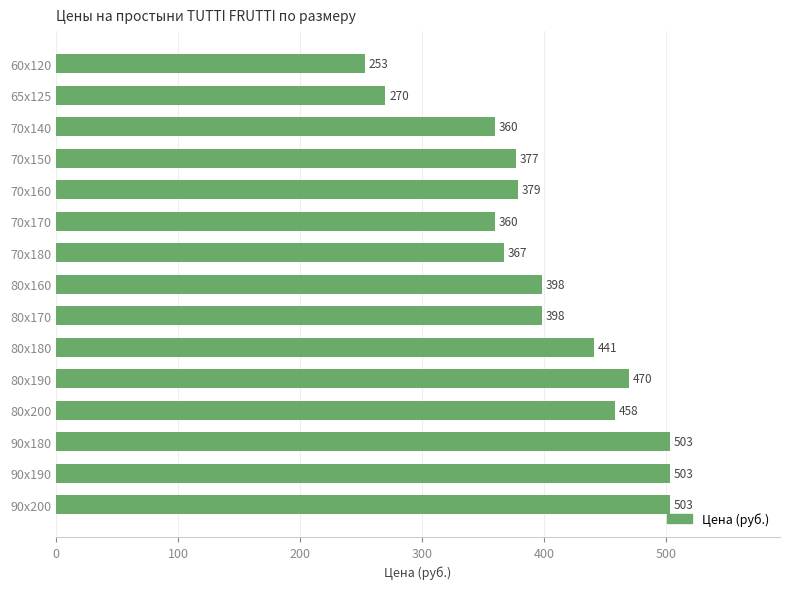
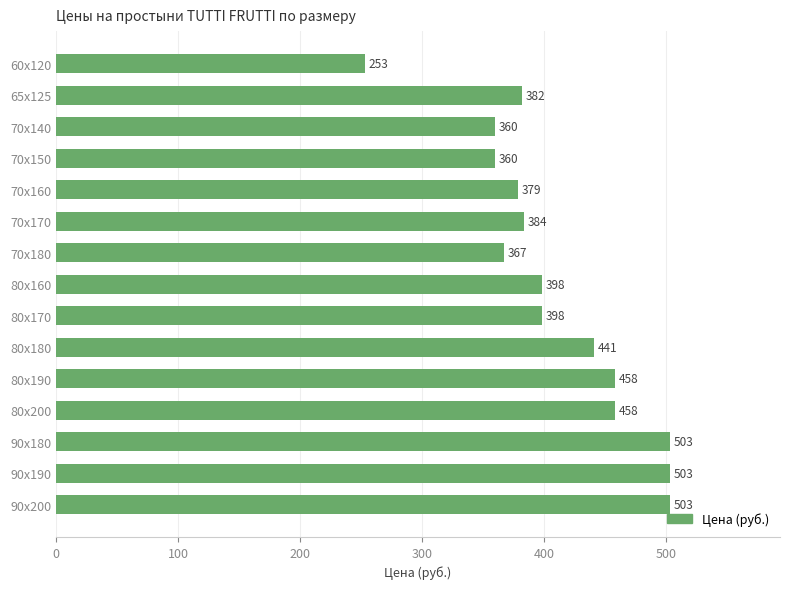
  {
    "60x120": 253,
-   "65x125": 270,
+   "65x125": 382,
    "70x140": 360,
-   "70x150": 377,
+   "70x150": 360,
    "70x160": 379,
-   "70x170": 360,
+   "70x170": 384,
    "70x180": 367,
    "80x160": 398,
    "80x170": 398,
    "80x180": 441,
-   "80x190": 470,
+   "80x190": 458,
    "80x200": 458,
    "90x180": 503,
    "90x190": 503,
    "90x200": 503
  }
